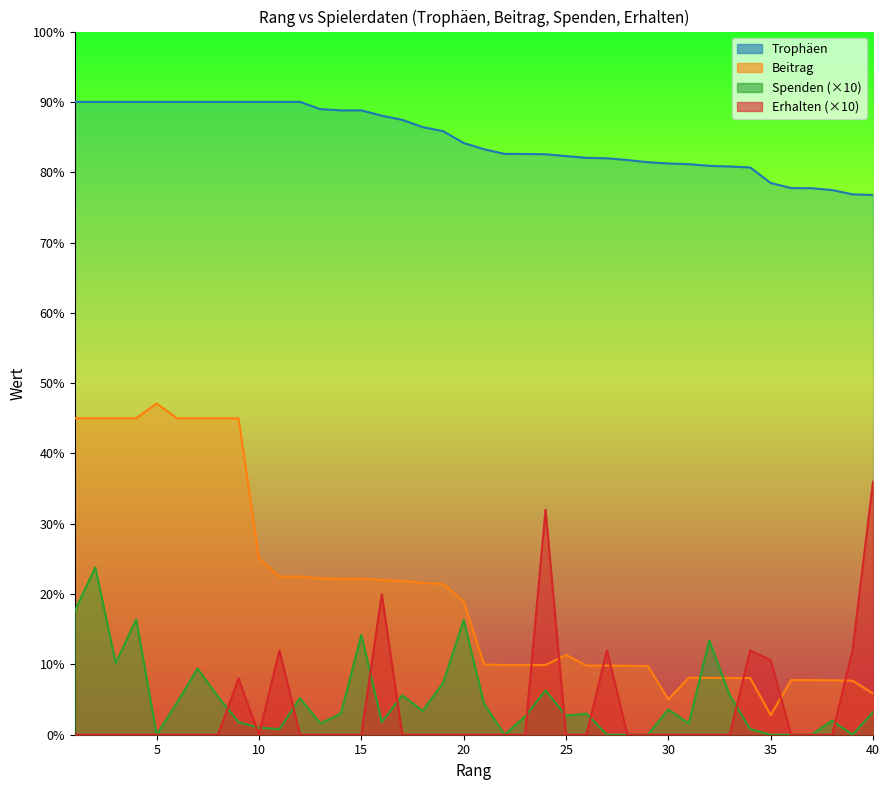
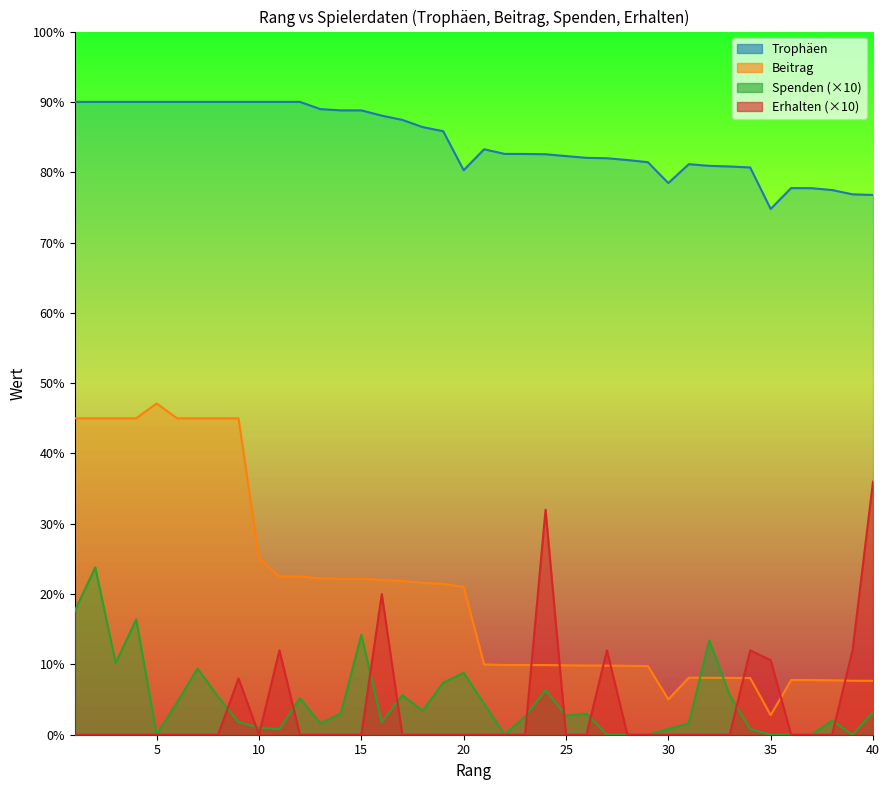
  {
    "Trophäen": {
      "5": "90%",
      "10": "90%",
      "15": "89%",
-     "20": "84%",
+     "20": "80%",
      "25": "82%",
-     "30": "81%",
-     "35": "78%",
+     "30": "78%",
+     "35": "75%",
      "40": "77%"
    },
    "Beitrag": {
      "5": "47%",
      "10": "25%",
      "15": "22%",
-     "20": "19%",
-     "25": "11%",
+     "20": "21%",
+     "25": "10%",
      "30": "5%",
      "35": "3%",
-     "40": "6%"
+     "40": "8%"
    },
    "Spenden (×10)": {
      "10": "1%",
      "15": "14%",
-     "20": "16%",
+     "20": "9%",
      "25": "3%",
-     "30": "4%",
+     "30": "1%",
      "35": "0%",
      "40": "3%"
    },
    "Erhalten (×10)": {
      "10": "0%",
      "15": "0%",
      "20": "0%",
      "25": "0%",
      "30": "0%",
      "35": "11%",
      "40": "36%"
    }
  }
